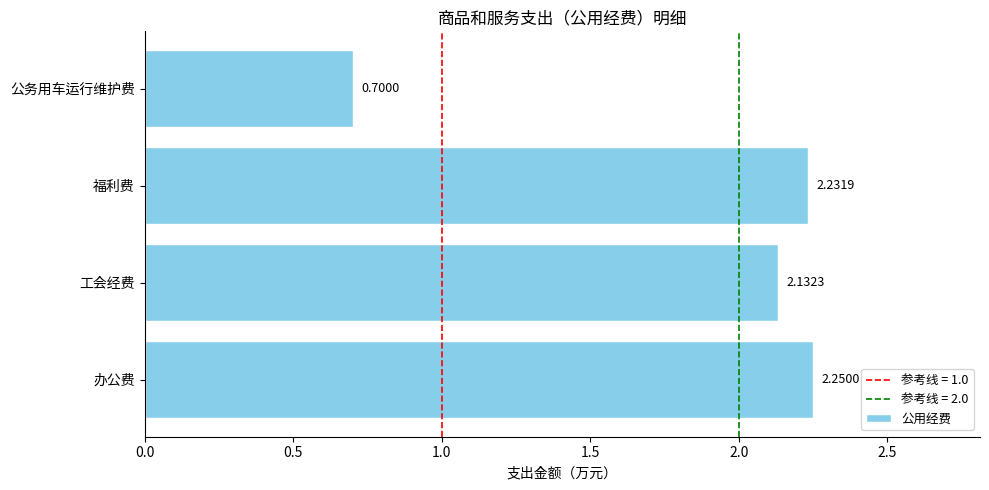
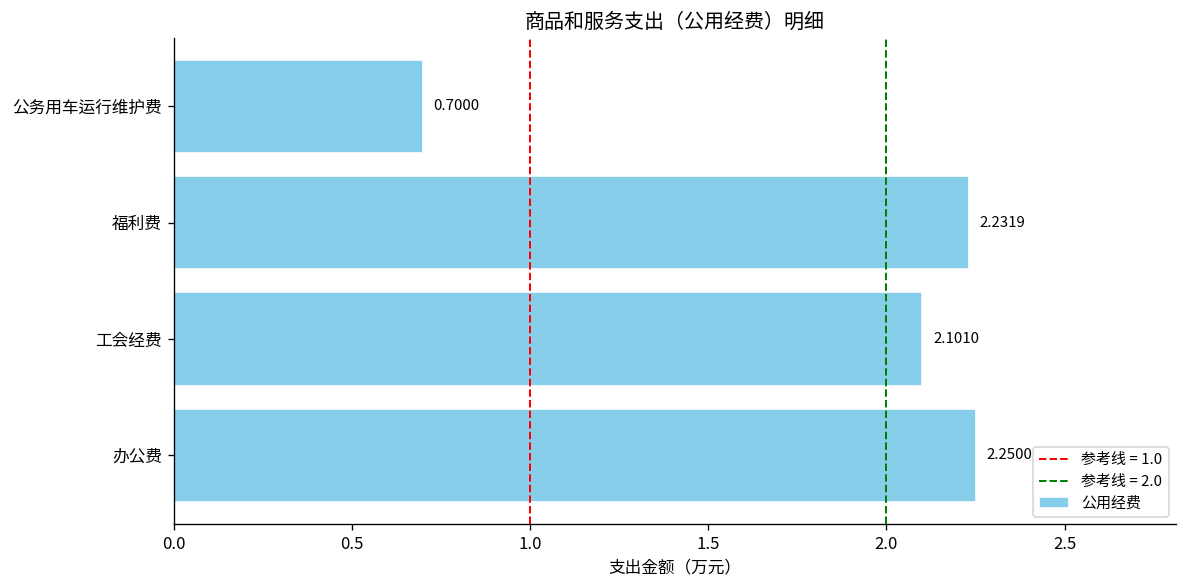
  {
    "公务用车运行维护费": 0.7000,
    "福利费": 2.2319,
-   "工会经费": 2.1323,
+   "工会经费": 2.1010,
    "办公费": 2.2500
  }
